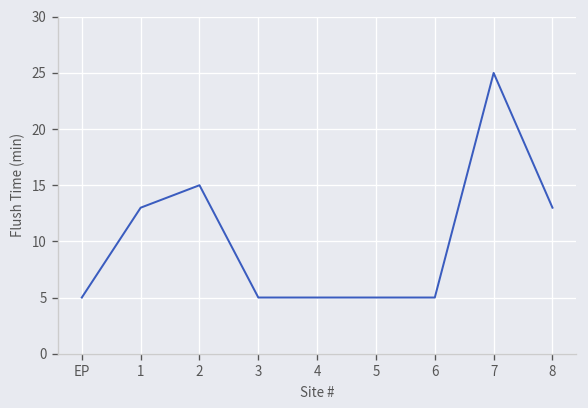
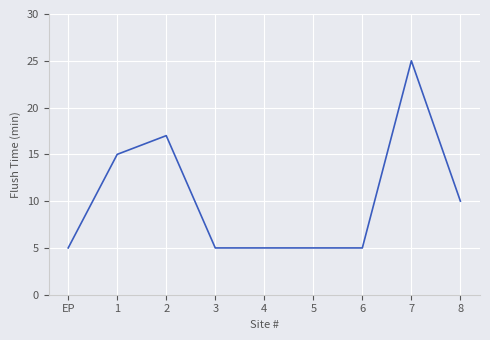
  {
    "EP": 5,
-   "1": 13,
-   "2": 15,
+   "1": 15,
+   "2": 17,
    "3": 5,
    "4": 5,
    "5": 5,
    "6": 5,
    "7": 25,
-   "8": 13
+   "8": 10
  }
